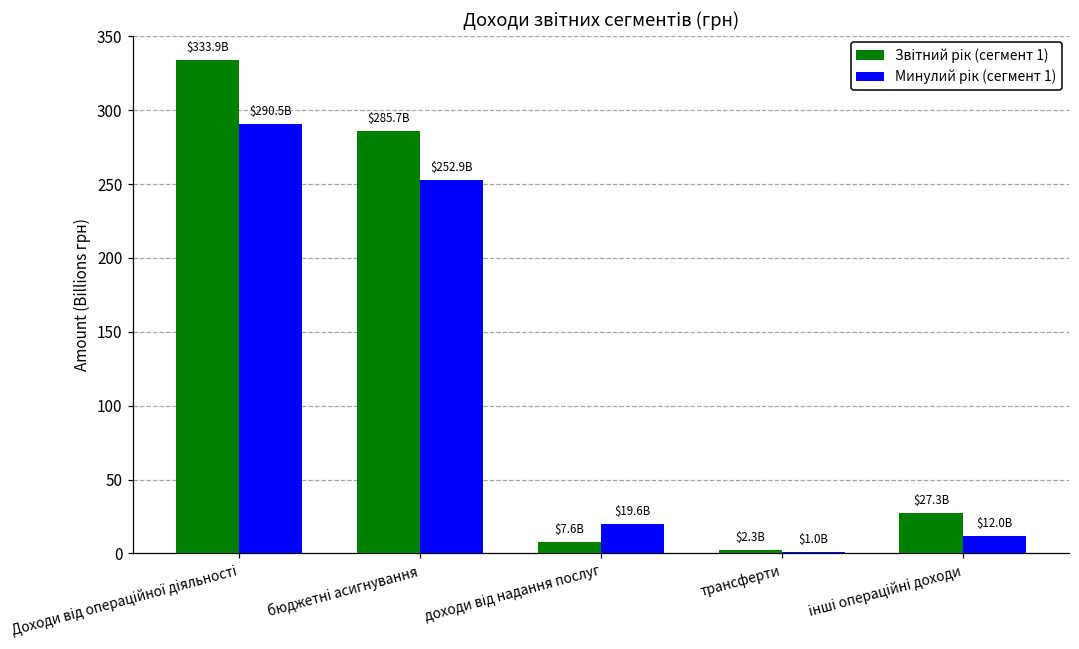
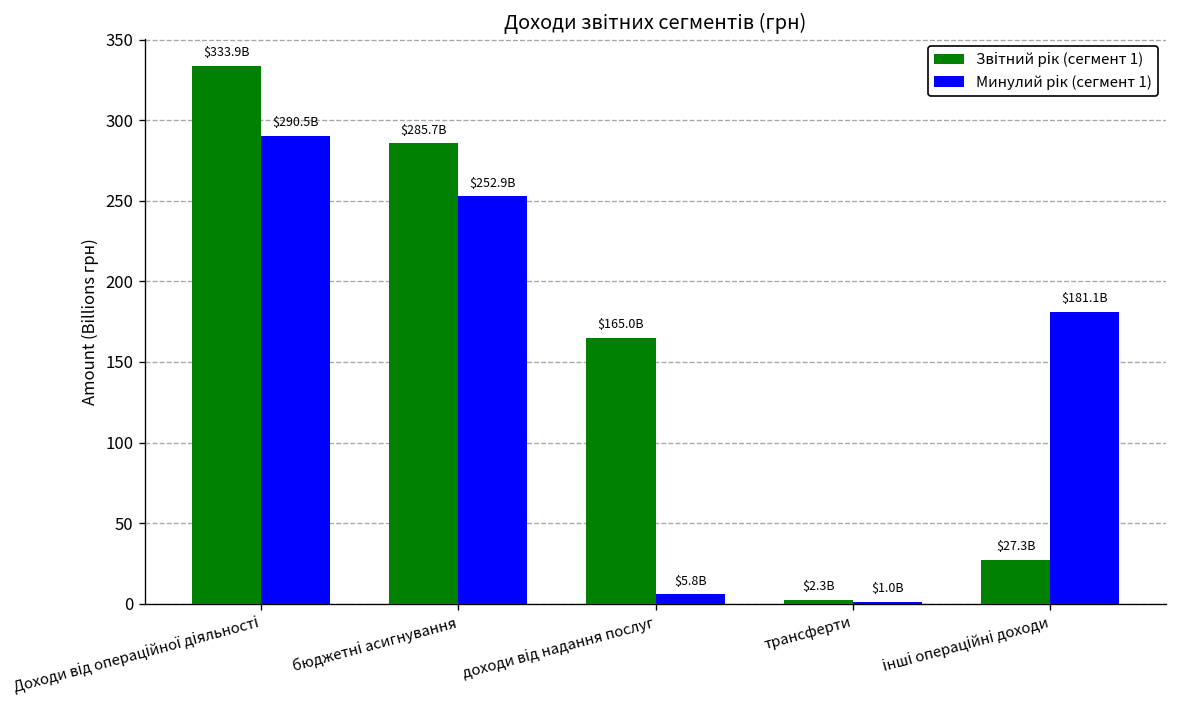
  {
    "Звітний рік (сегмент 1)": {
      "Доходи від операційної діяльності": "$333.9B",
      "бюджетні асигнування": "$285.7B",
-     "доходи від надання послуг": "$7.6B",
+     "доходи від надання послуг": "$165.0B",
      "трансферти": "$2.3B",
      "інші операційні доходи": "$27.3B"
    },
    "Минулий рік (сегмент 1)": {
      "Доходи від операційної діяльності": "$290.5B",
      "бюджетні асигнування": "$252.9B",
-     "доходи від надання послуг": "$19.6B",
+     "доходи від надання послуг": "$5.8B",
      "трансферти": "$1.0B",
-     "інші операційні доходи": "$12.0B"
+     "інші операційні доходи": "$181.1B"
    }
  }
